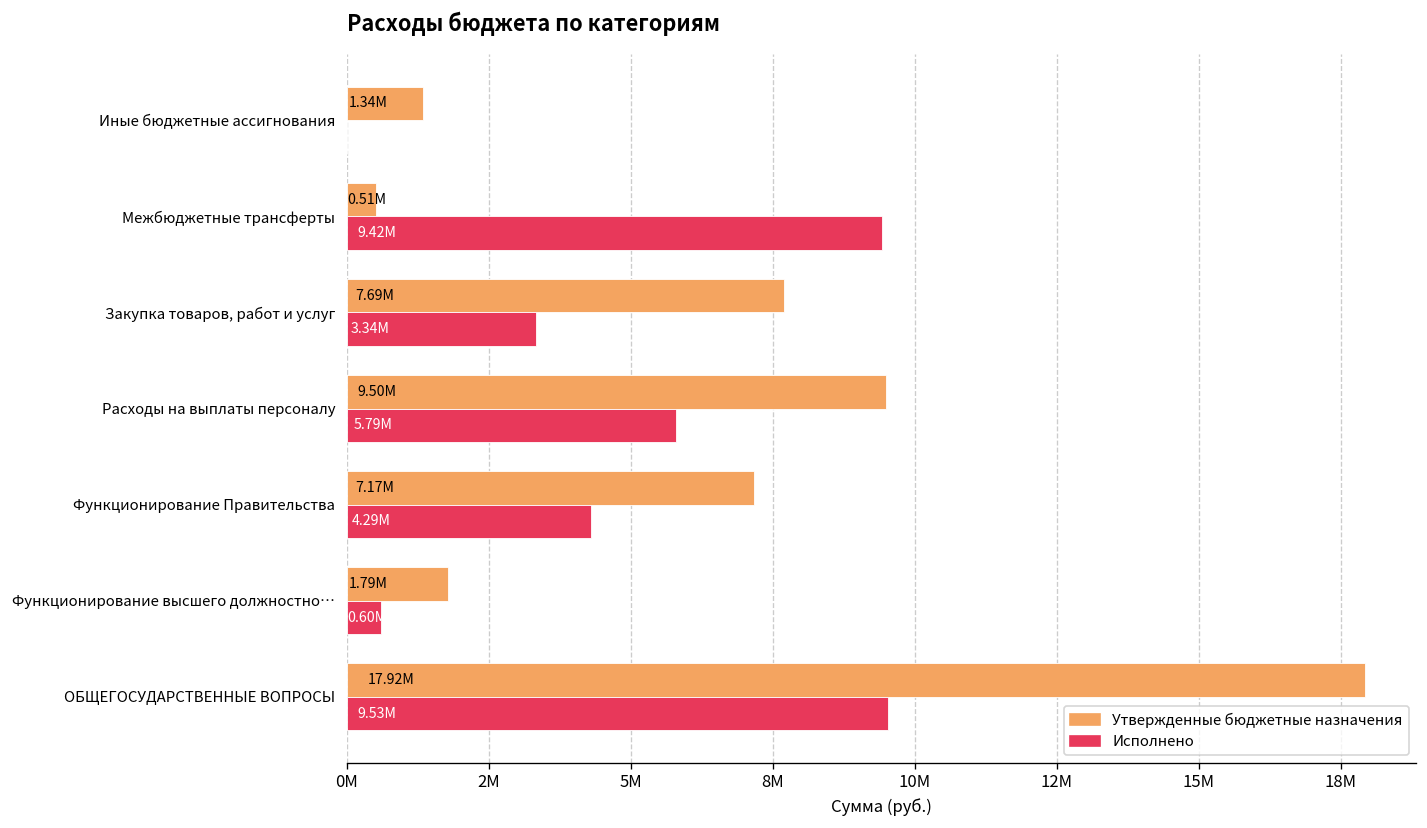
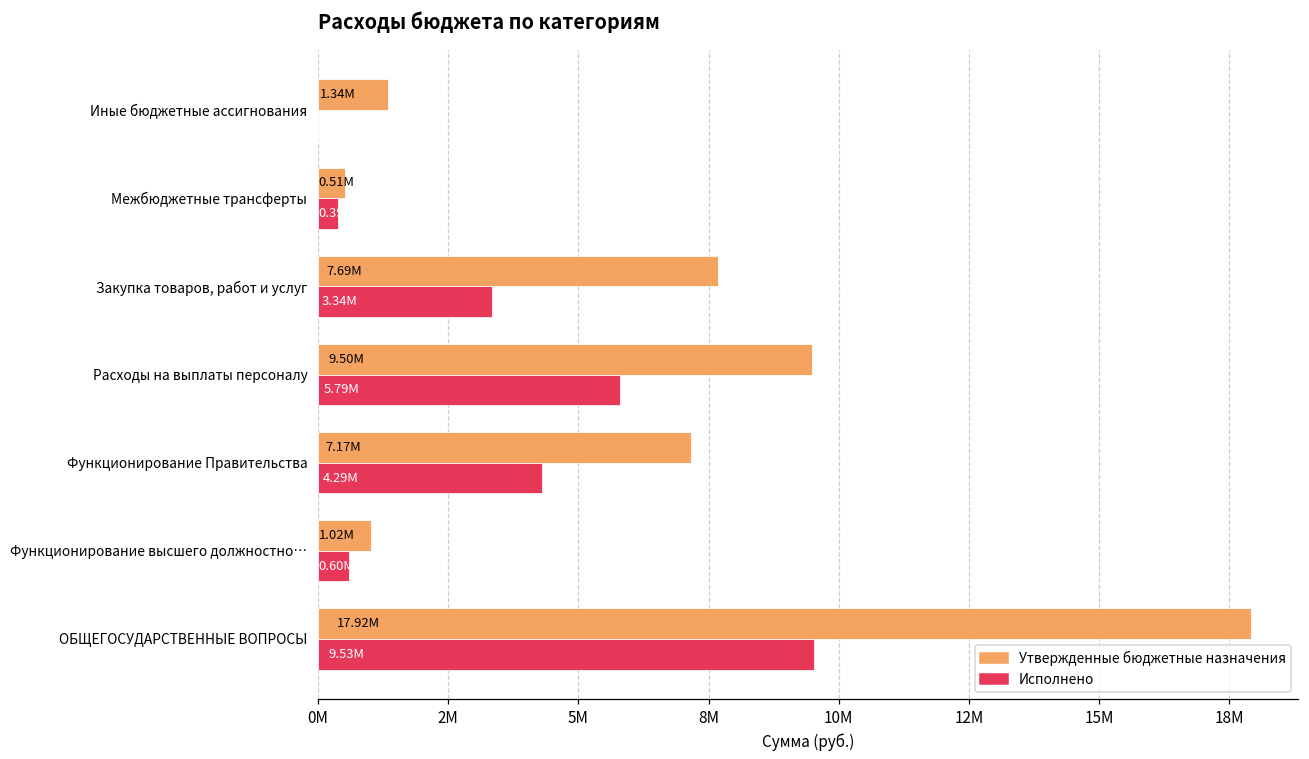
  {
    "Утвержденные бюджетные назначения": {
      "Иные бюджетные ассигнования": "1.34M",
      "Межбюджетные трансферты": "0.51M",
      "Закупка товаров, работ и услуг": "7.69M",
      "Расходы на выплаты персоналу": "9.50M",
      "Функционирование Правительства": "7.17M",
-     "Функционирование высшего должностно…": "1.79M",
+     "Функционирование высшего должностно…": "1.02M",
      "ОБЩЕГОСУДАРСТВЕННЫЕ ВОПРОСЫ": "17.92M"
    },
    "Исполнено": {
-     "Межбюджетные трансферты": "9.42M",
+     "Межбюджетные трансферты": "0.39M",
      "Закупка товаров, работ и услуг": "3.34M",
      "Расходы на выплаты персоналу": "5.79M",
      "Функционирование Правительства": "4.29M",
      "Функционирование высшего должностно…": "0.60M",
      "ОБЩЕГОСУДАРСТВЕННЫЕ ВОПРОСЫ": "9.53M"
    }
  }
